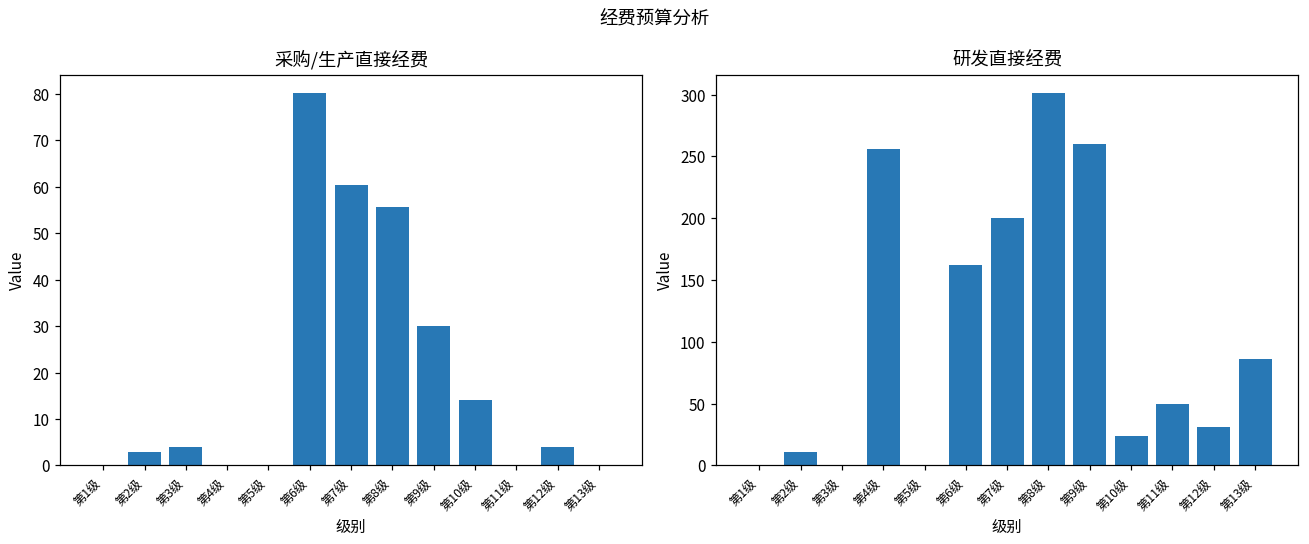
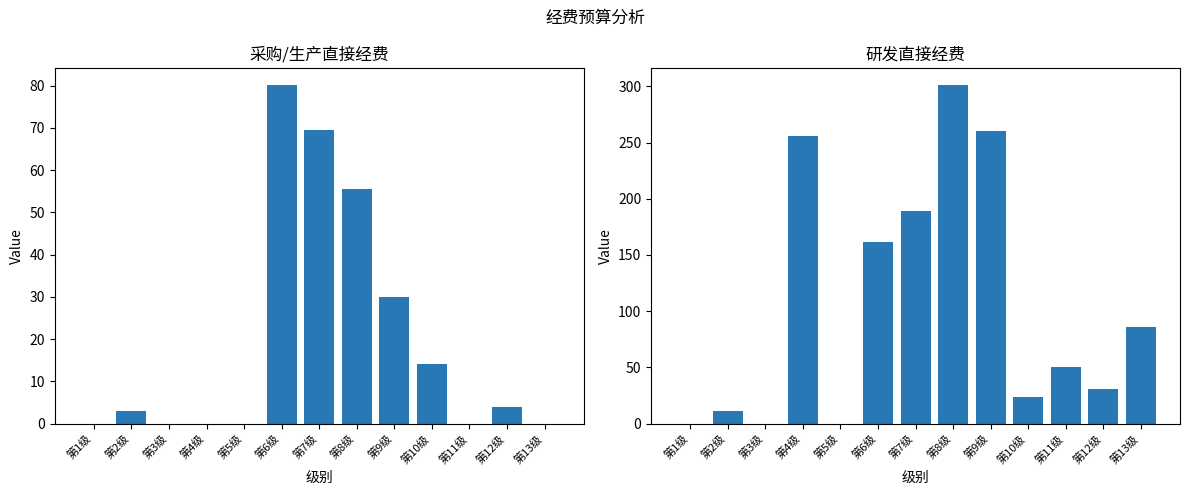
  {
    "采购/生产直接经费": {
      "第1级": 0,
      "第2级": 3,
-     "第3级": 4,
+     "第3级": 0,
      "第4级": 0,
      "第5级": 0,
      "第6级": 80,
-     "第7级": 60,
+     "第7级": 70,
      "第8级": 56,
      "第9级": 30,
      "第10级": 14,
      "第11级": 0,
      "第12级": 4,
      "第13级": 0
    },
    "研发直接经费": {
      "第1级": 0,
      "第2级": 11,
      "第3级": 0,
      "第4级": 256,
      "第5级": 0,
      "第6级": 162,
-     "第7级": 200,
+     "第7级": 189,
      "第8级": 301,
      "第9级": 260,
      "第10级": 24,
      "第11级": 50,
      "第12级": 31,
      "第13级": 86
    }
  }
